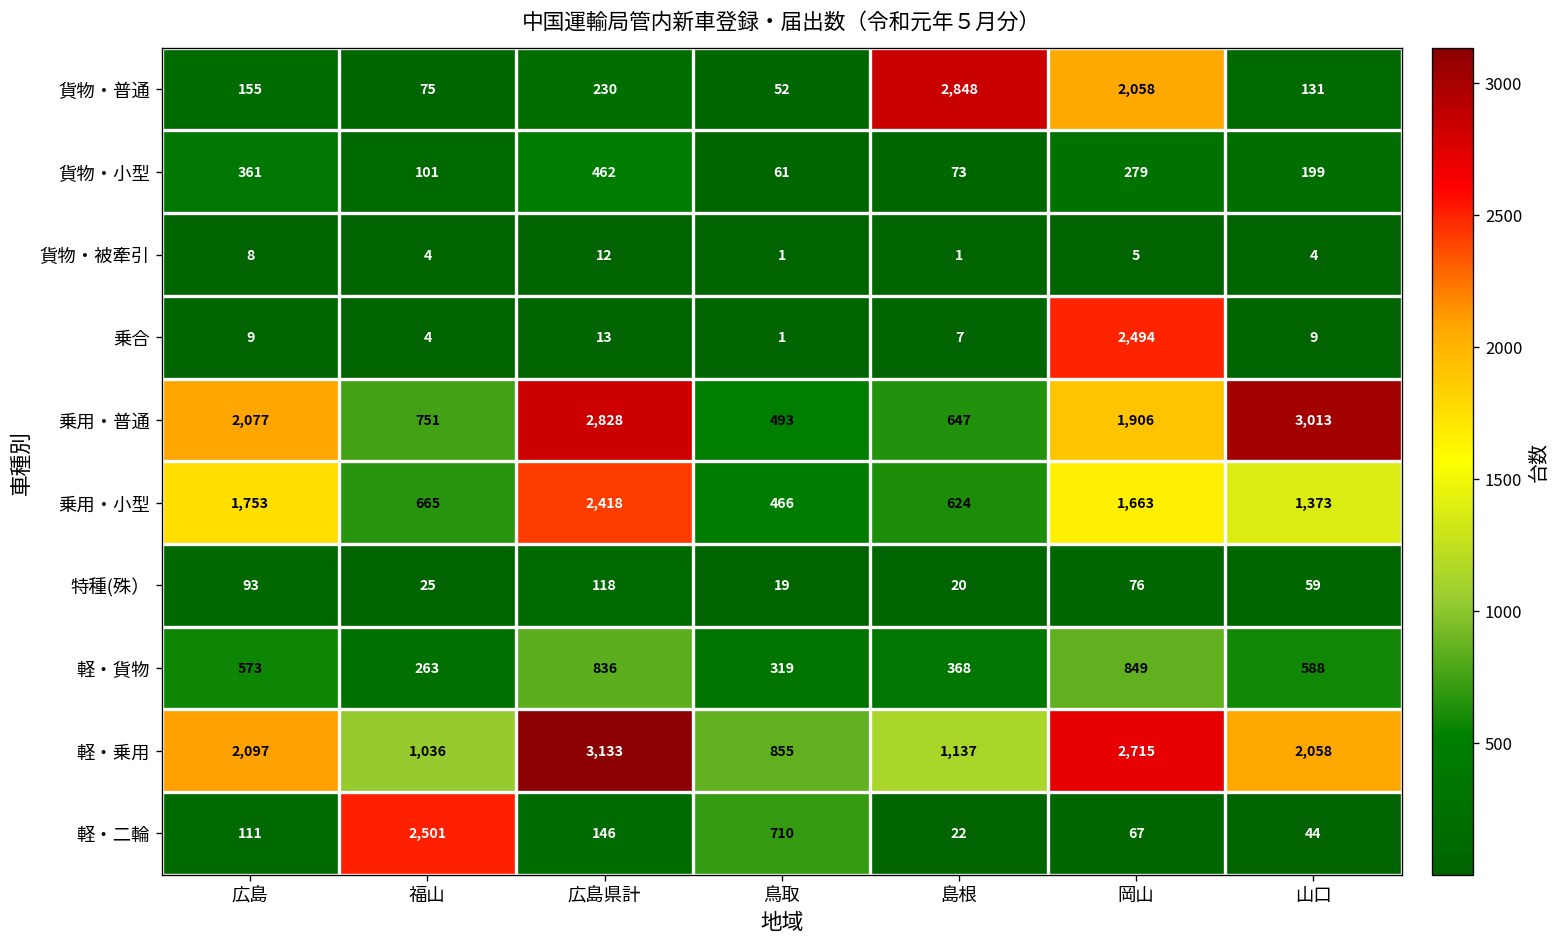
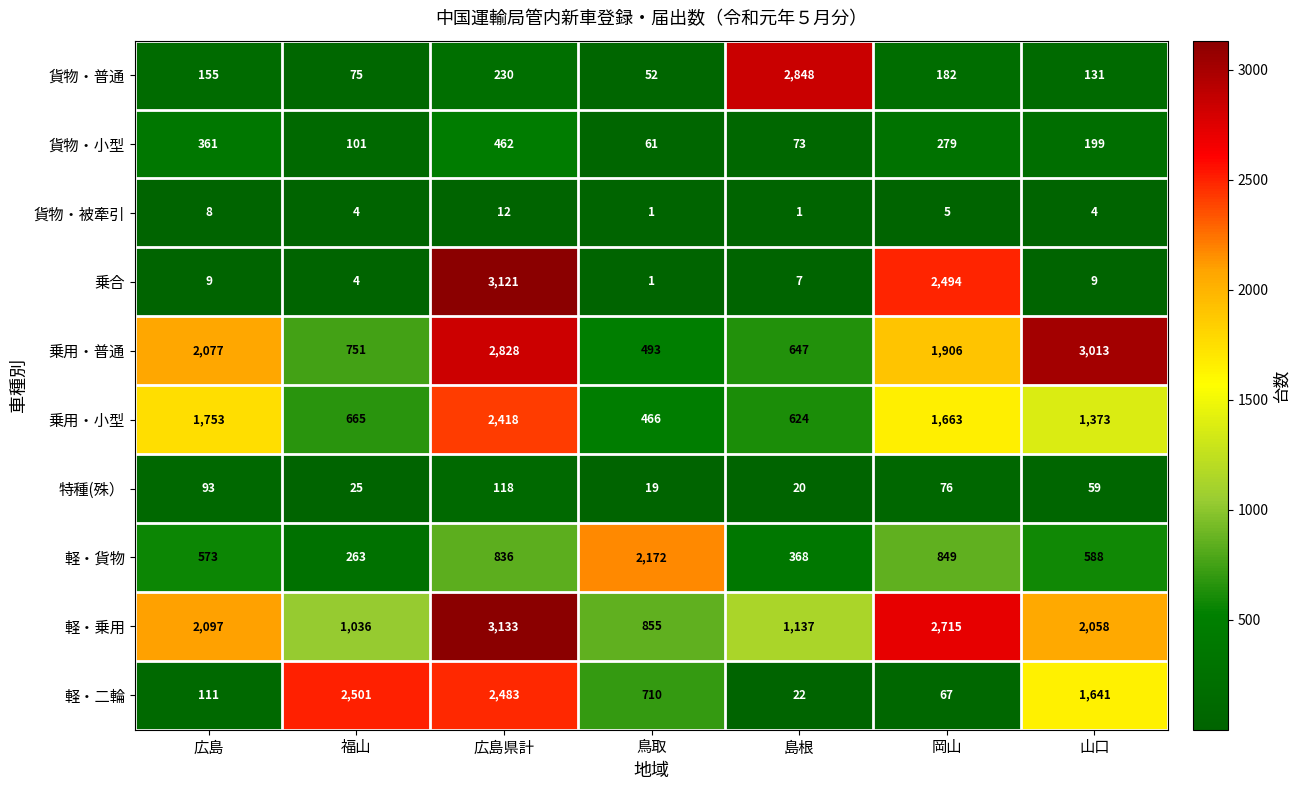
  {
    "貨物・普通": {
      "広島": "155",
      "福山": "75",
      "広島県計": "230",
      "鳥取": "52",
      "島根": "2,848",
-     "岡山": "2,058",
+     "岡山": "182",
      "山口": "131"
    },
    "貨物・小型": {
      "広島": "361",
      "福山": "101",
      "広島県計": "462",
      "鳥取": "61",
      "島根": "73",
      "岡山": "279",
      "山口": "199"
    },
    "貨物・被牽引": {
      "広島": "8",
      "福山": "4",
      "広島県計": "12",
      "鳥取": "1",
      "島根": "1",
      "岡山": "5",
      "山口": "4"
    },
    "乗合": {
      "広島": "9",
      "福山": "4",
-     "広島県計": "13",
+     "広島県計": "3,121",
      "鳥取": "1",
      "島根": "7",
      "岡山": "2,494",
      "山口": "9"
    },
    "乗用・普通": {
      "広島": "2,077",
      "福山": "751",
      "広島県計": "2,828",
      "鳥取": "493",
      "島根": "647",
      "岡山": "1,906",
      "山口": "3,013"
    },
    "乗用・小型": {
      "広島": "1,753",
      "福山": "665",
      "広島県計": "2,418",
      "鳥取": "466",
      "島根": "624",
      "岡山": "1,663",
      "山口": "1,373"
    },
    "特種(殊）": {
      "広島": "93",
      "福山": "25",
      "広島県計": "118",
      "鳥取": "19",
      "島根": "20",
      "岡山": "76",
      "山口": "59"
    },
    "軽・貨物": {
      "広島": "573",
      "福山": "263",
      "広島県計": "836",
-     "鳥取": "319",
+     "鳥取": "2,172",
      "島根": "368",
      "岡山": "849",
      "山口": "588"
    },
    "軽・乗用": {
      "広島": "2,097",
      "福山": "1,036",
      "広島県計": "3,133",
      "鳥取": "855",
      "島根": "1,137",
      "岡山": "2,715",
      "山口": "2,058"
    },
    "軽・二輪": {
      "広島": "111",
      "福山": "2,501",
-     "広島県計": "146",
+     "広島県計": "2,483",
      "鳥取": "710",
      "島根": "22",
      "岡山": "67",
-     "山口": "44"
+     "山口": "1,641"
    }
  }
